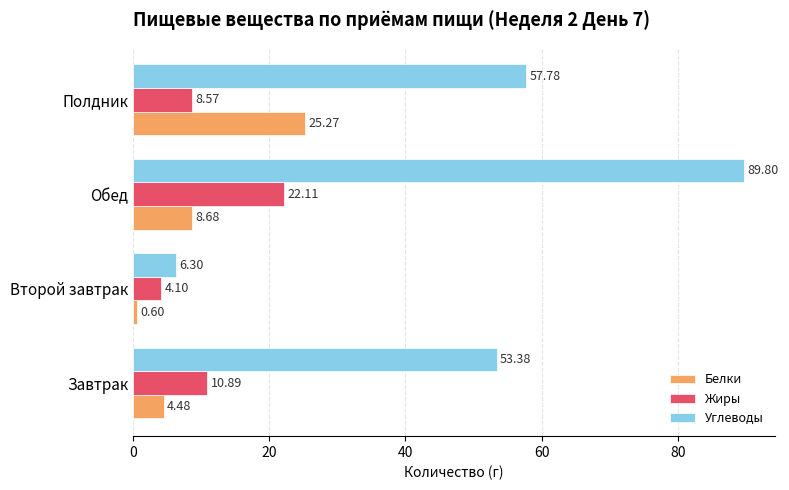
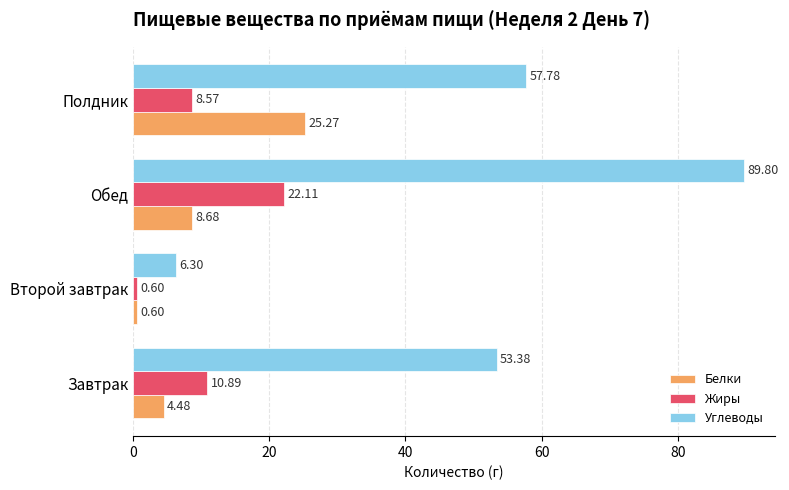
  {
    "Белки": {
      "Полдник": 25.27,
      "Обед": 8.68,
      "Второй завтрак": 0.60,
      "Завтрак": 4.48
    },
    "Жиры": {
      "Полдник": 8.57,
      "Обед": 22.11,
-     "Второй завтрак": 4.10,
+     "Второй завтрак": 0.60,
      "Завтрак": 10.89
    },
    "Углеводы": {
      "Полдник": 57.78,
      "Обед": 89.80,
      "Второй завтрак": 6.30,
      "Завтрак": 53.38
    }
  }
